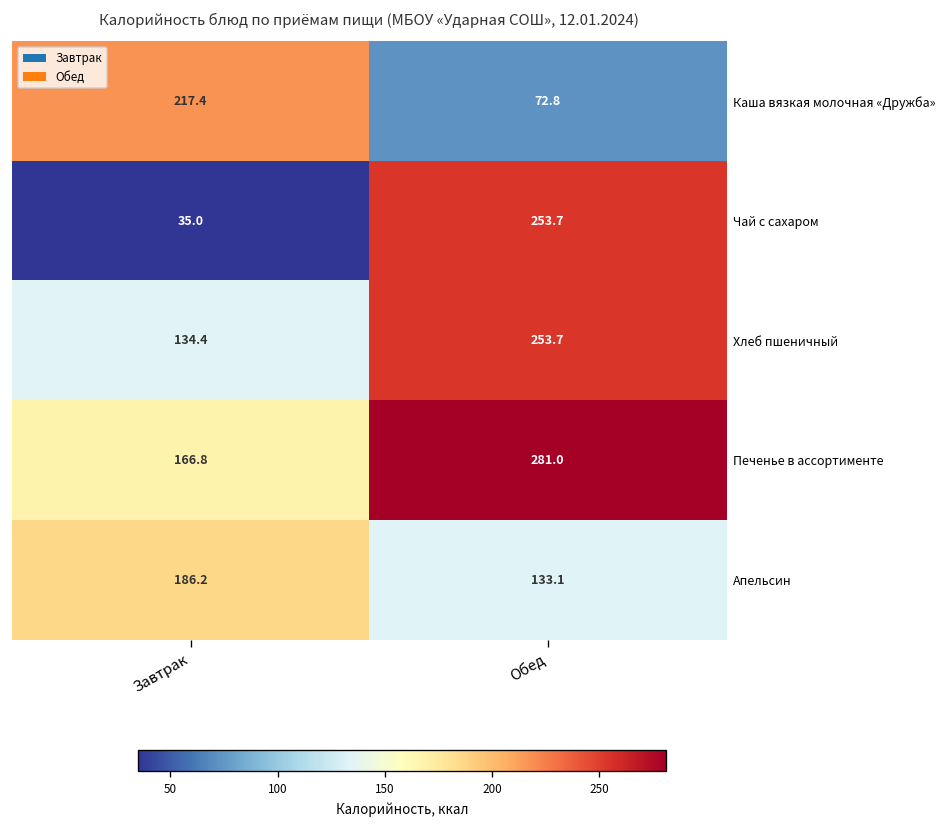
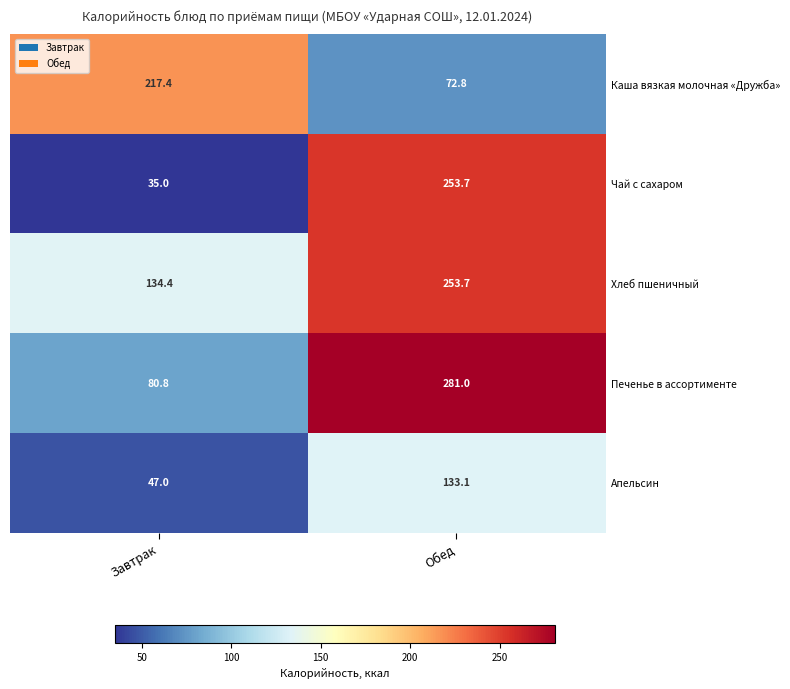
  {
    "Каша вязкая молочная «Дружба»": {
      "Завтрак": 217.4,
      "Обед": 72.8
    },
    "Чай с сахаром": {
      "Завтрак": 35.0,
      "Обед": 253.7
    },
    "Хлеб пшеничный": {
      "Завтрак": 134.4,
      "Обед": 253.7
    },
    "Печенье в ассортименте": {
-     "Завтрак": 166.8,
+     "Завтрак": 80.8,
      "Обед": 281.0
    },
    "Апельсин": {
-     "Завтрак": 186.2,
+     "Завтрак": 47.0,
      "Обед": 133.1
    }
  }
